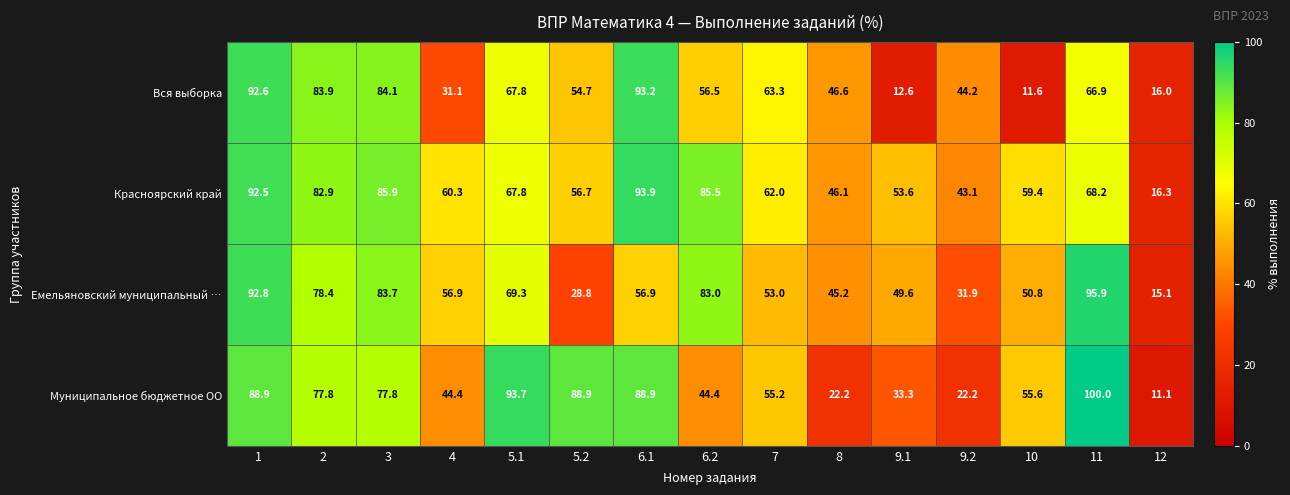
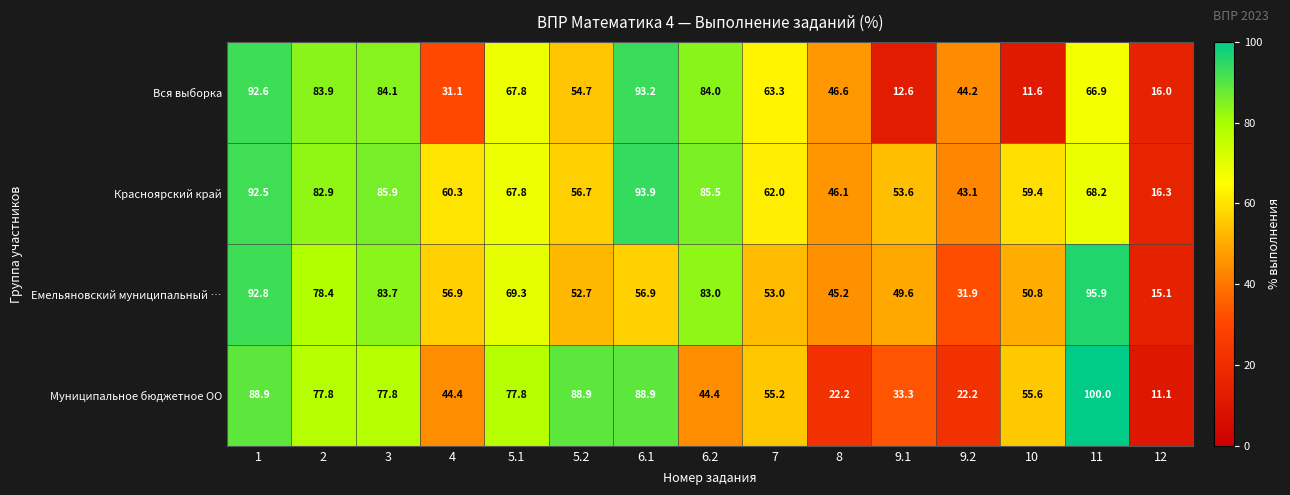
  {
    "Вся выборка": {
      "1": 92.6,
      "2": 83.9,
      "3": 84.1,
      "4": 31.1,
      "5.1": 67.8,
      "5.2": 54.7,
      "6.1": 93.2,
-     "6.2": 56.5,
+     "6.2": 84.0,
      "7": 63.3,
      "8": 46.6,
      "9.1": 12.6,
      "9.2": 44.2,
      "10": 11.6,
      "11": 66.9,
      "12": 16.0
    },
    "Красноярский край": {
      "1": 92.5,
      "2": 82.9,
      "3": 85.9,
      "4": 60.3,
      "5.1": 67.8,
      "5.2": 56.7,
      "6.1": 93.9,
      "6.2": 85.5,
      "7": 62.0,
      "8": 46.1,
      "9.1": 53.6,
      "9.2": 43.1,
      "10": 59.4,
      "11": 68.2,
      "12": 16.3
    },
    "Емельяновский муниципальный …": {
      "1": 92.8,
      "2": 78.4,
      "3": 83.7,
      "4": 56.9,
      "5.1": 69.3,
-     "5.2": 28.8,
+     "5.2": 52.7,
      "6.1": 56.9,
      "6.2": 83.0,
      "7": 53.0,
      "8": 45.2,
      "9.1": 49.6,
      "9.2": 31.9,
      "10": 50.8,
      "11": 95.9,
      "12": 15.1
    },
    "Муниципальное бюджетное ОО": {
      "1": 88.9,
      "2": 77.8,
      "3": 77.8,
      "4": 44.4,
-     "5.1": 93.7,
+     "5.1": 77.8,
      "5.2": 88.9,
      "6.1": 88.9,
      "6.2": 44.4,
      "7": 55.2,
      "8": 22.2,
      "9.1": 33.3,
      "9.2": 22.2,
      "10": 55.6,
      "11": 100.0,
      "12": 11.1
    }
  }
